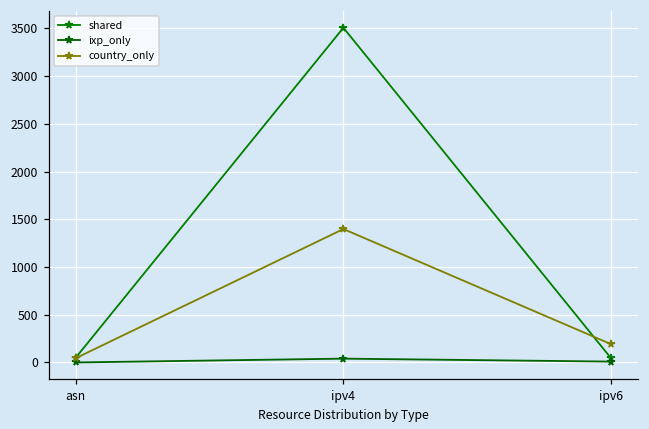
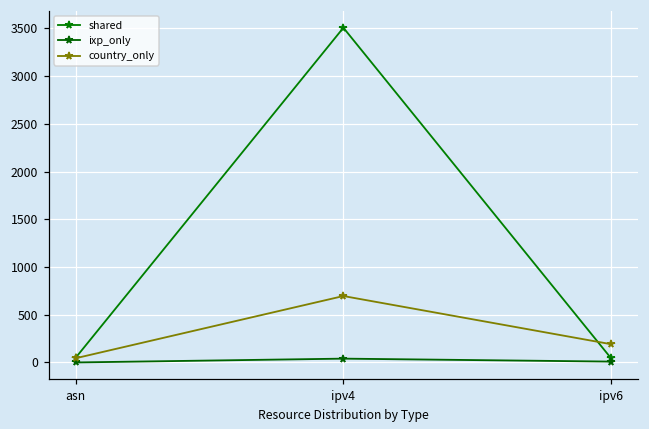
  {
    "country_only": {
-     "ipv4": 1400,
+     "ipv4": 700,
      "ipv6": 200
    }
  }
